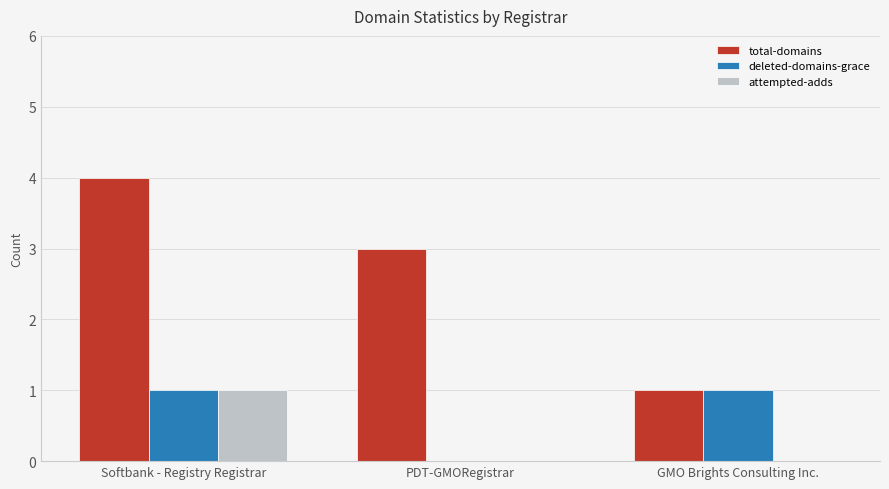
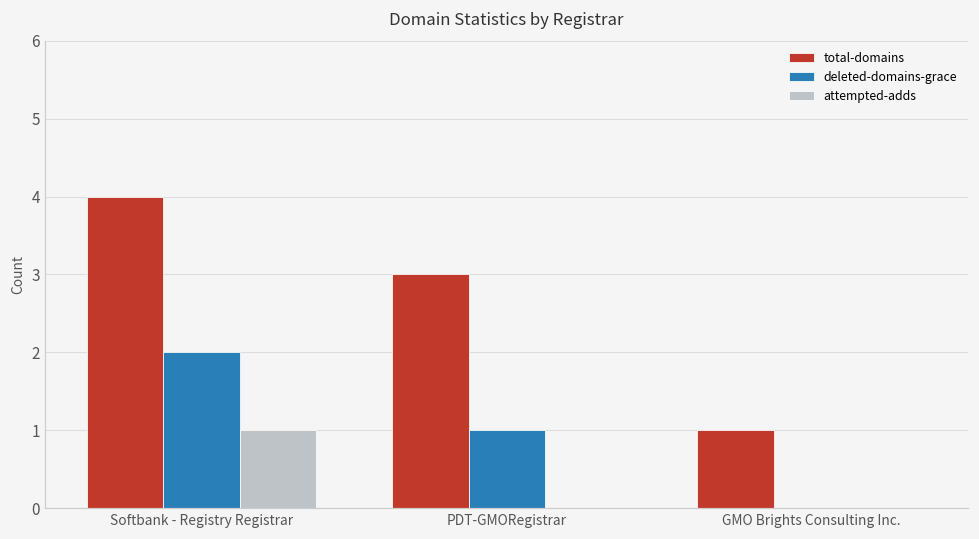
  {
    "total-domains": {
      "Softbank - Registry Registrar": 4,
      "PDT-GMORegistrar": 3,
      "GMO Brights Consulting Inc.": 1
    },
    "deleted-domains-grace": {
-     "Softbank - Registry Registrar": 1,
-     "PDT-GMORegistrar": 0,
-     "GMO Brights Consulting Inc.": 1
+     "Softbank - Registry Registrar": 2,
+     "PDT-GMORegistrar": 1,
+     "GMO Brights Consulting Inc.": 0
    },
    "attempted-adds": {
      "Softbank - Registry Registrar": 1,
      "PDT-GMORegistrar": 0,
      "GMO Brights Consulting Inc.": 0
    }
  }
